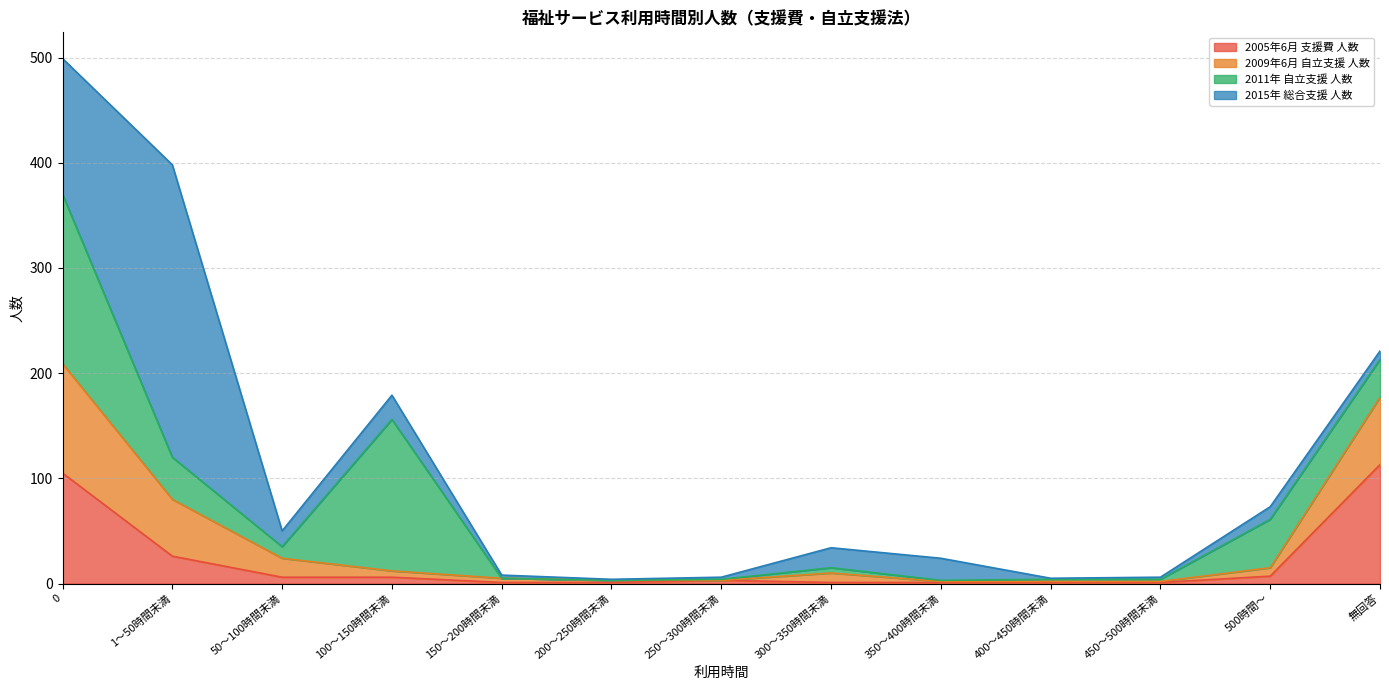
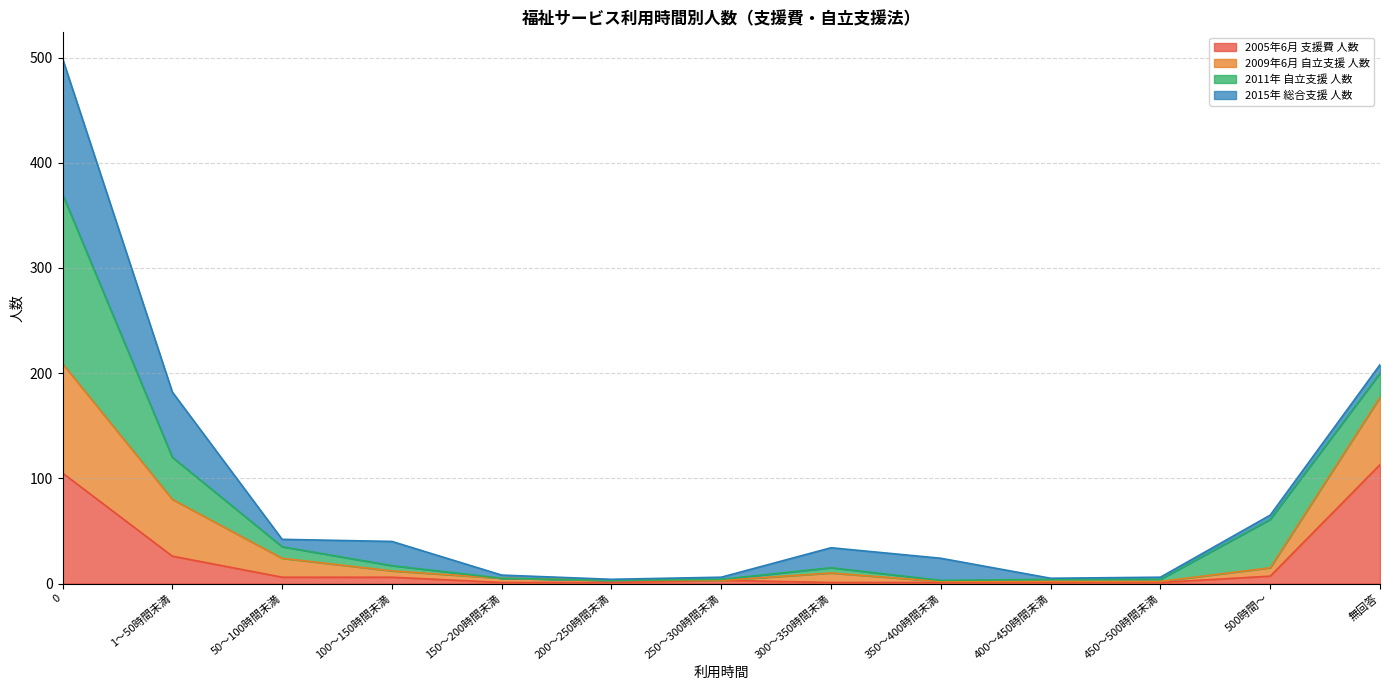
  {
    "2011年 自立支援 人数": {
      "0": 161,
      "1～50時間未満": 40,
      "50～100時間未満": 11,
-     "100～150時間未満": 144,
+     "100～150時間未満": 5,
      "300～350時間未満": 5,
      "500時間～": 46,
-     "無回答": 36
+     "無回答": 23
    },
    "2015年 総合支援 人数": {
      "0": 129,
-     "1～50時間未満": 278,
-     "50～100時間未満": 15,
+     "1～50時間未満": 62,
+     "50～100時間未満": 7,
      "100～150時間未満": 23,
      "150～200時間未満": 3,
      "300～350時間未満": 19,
      "350～400時間未満": 21,
-     "500時間～": 12,
+     "500時間～": 4,
      "無回答": 8
    }
  }
